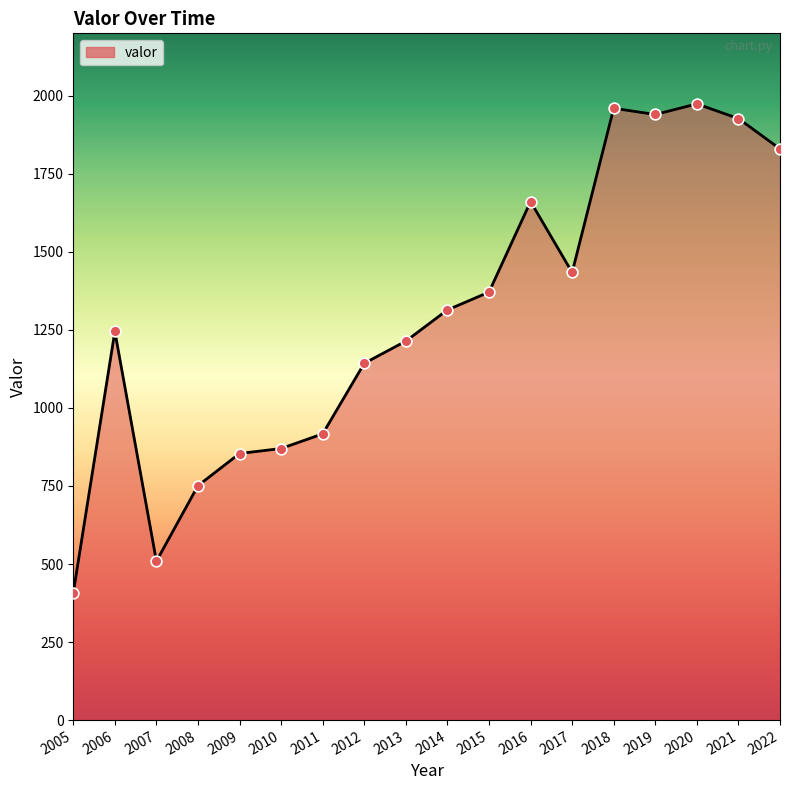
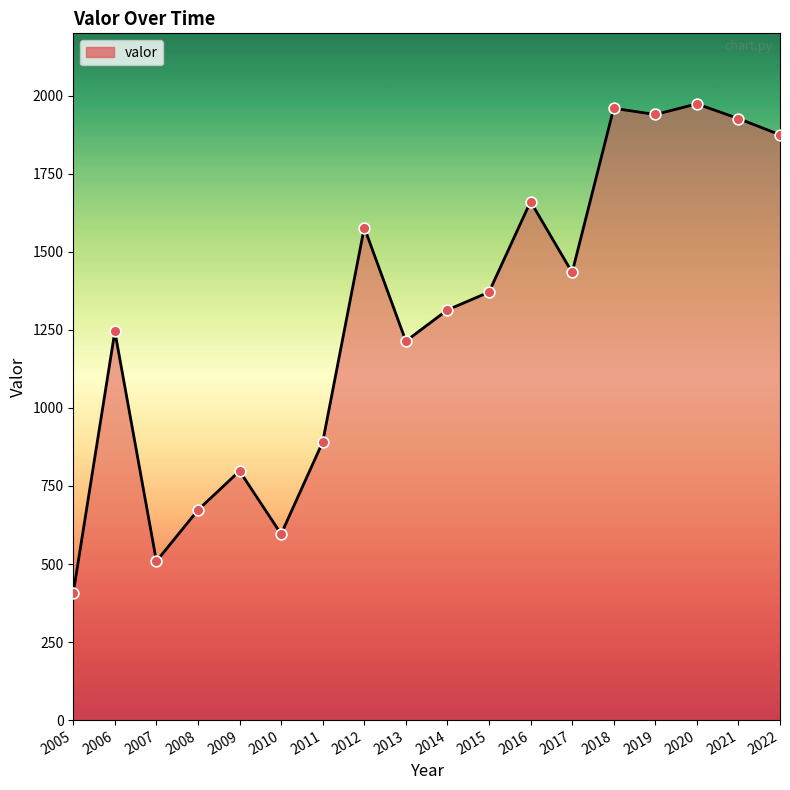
  {
    "2005": 410,
    "2006": 1250,
    "2007": 510,
-   "2008": 750,
-   "2009": 850,
-   "2010": 870,
-   "2011": 920,
-   "2012": 1140,
+   "2008": 670,
+   "2009": 800,
+   "2010": 600,
+   "2011": 890,
+   "2012": 1580,
    "2013": 1210,
    "2014": 1310,
    "2015": 1370,
    "2016": 1660,
    "2017": 1430,
    "2018": 1960,
    "2019": 1940,
    "2020": 1970,
    "2021": 1930,
-   "2022": 1830
+   "2022": 1880
  }
